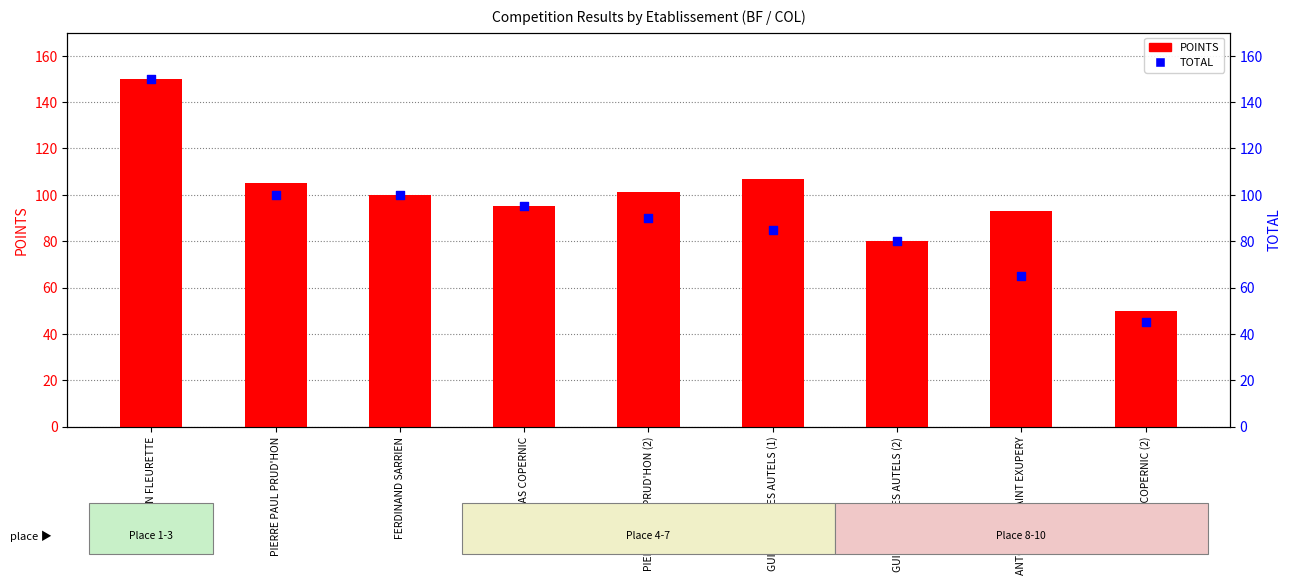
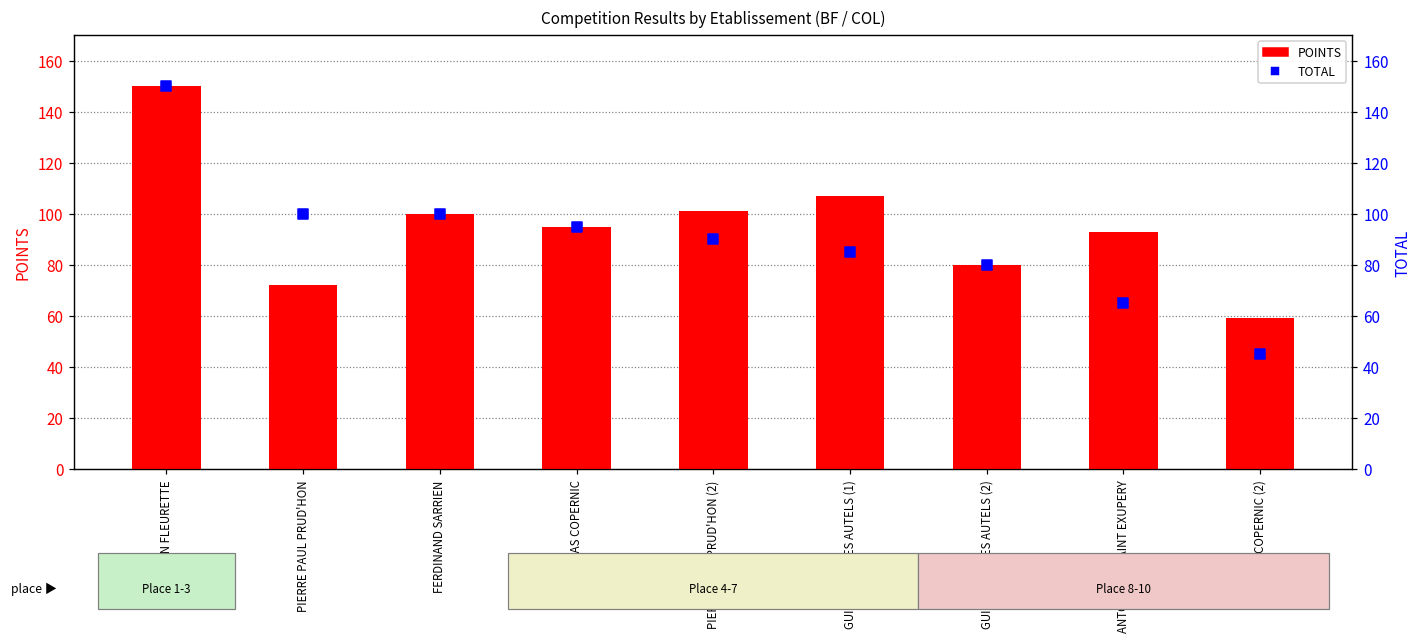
  {
    "POINTS": {
      "EN FLEURETTE": 150,
-     "PIERRE PAUL PRUD'HON": 105,
+     "PIERRE PAUL PRUD'HON": 72,
      "FERDINAND SARRIEN": 100,
      "NICOLAS COPERNIC": 95,
      "PIERRE PAUL PRUD'HON (2)": 101,
      "GUILLAUME DES AUTELS (1)": 107,
      "GUILLAUME DES AUTELS (2)": 80,
      "ANTOINE DE SAINT EXUPERY": 93,
-     "NICOLAS COPERNIC (2)": 50
+     "NICOLAS COPERNIC (2)": 59
    }
  }
